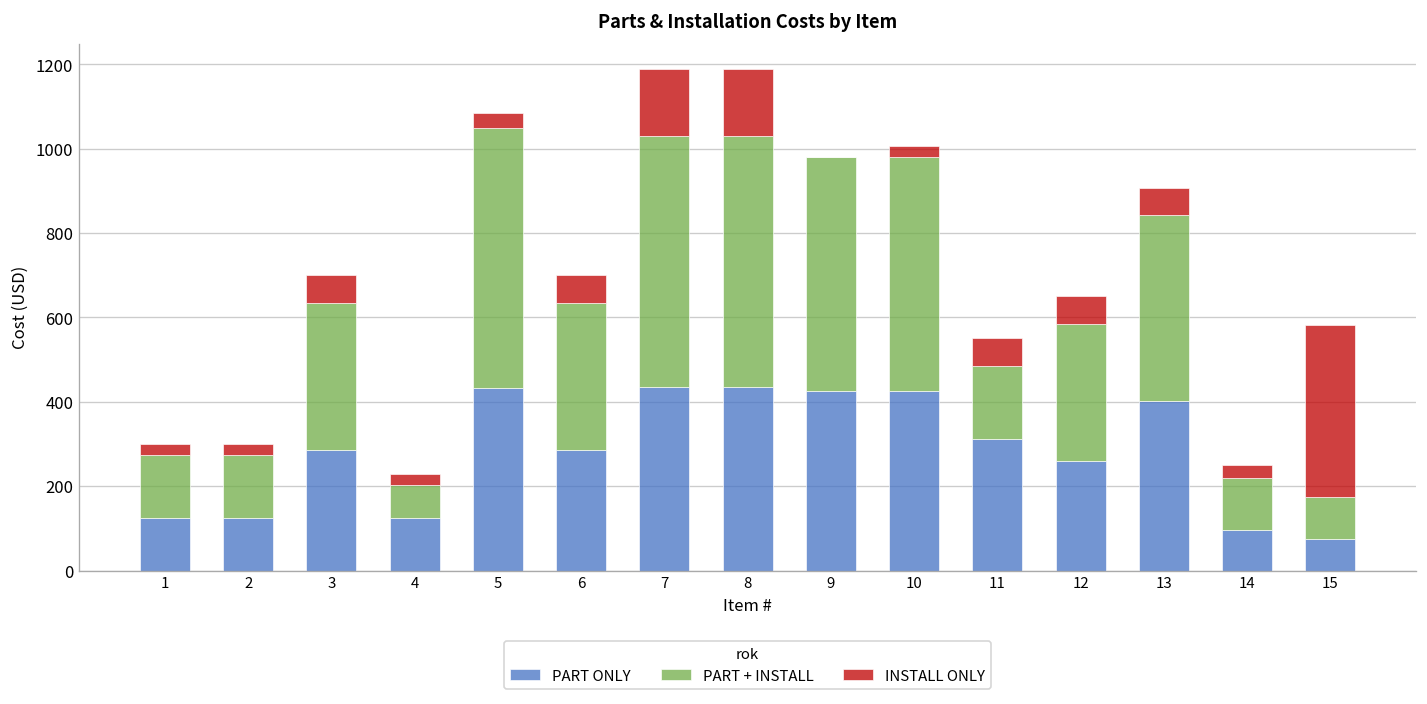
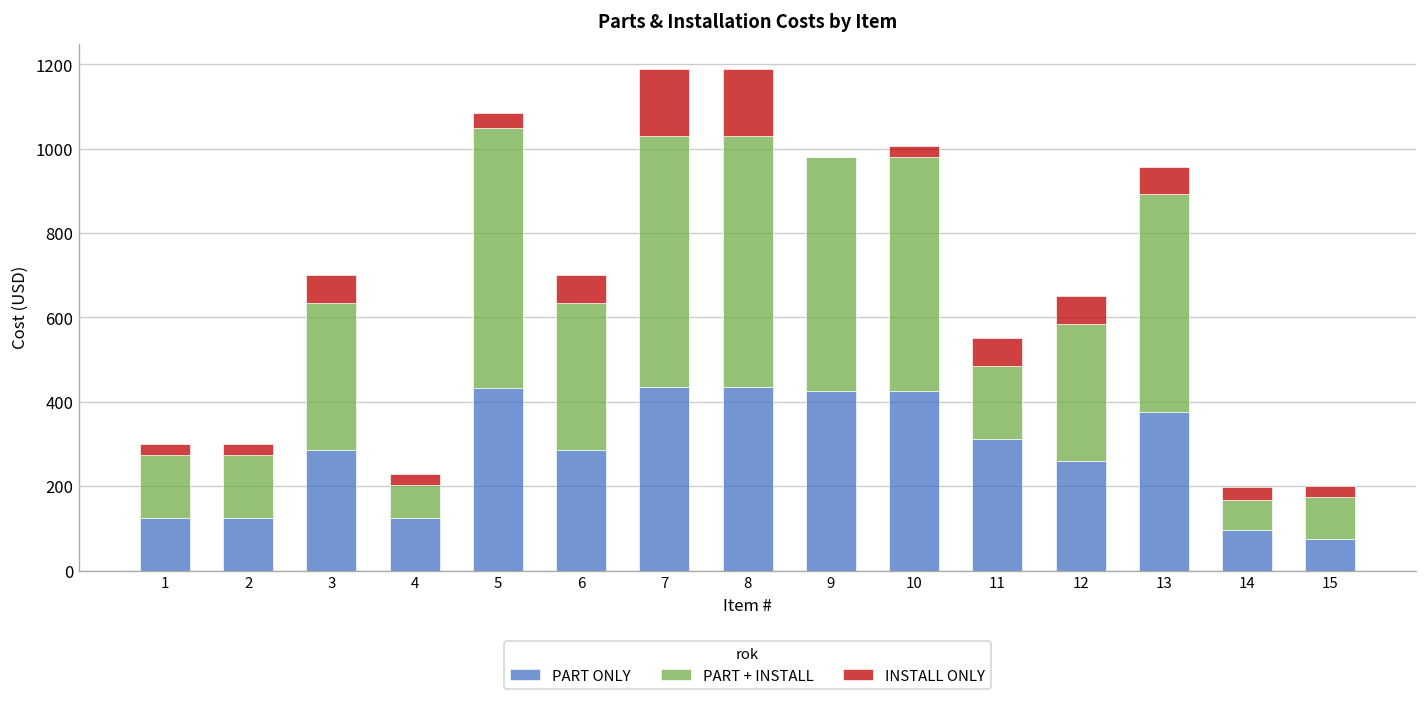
  {
    "PART ONLY": {
      "1": 130,
      "2": 130,
      "3": 290,
      "4": 130,
      "5": 430,
      "6": 290,
      "7": 440,
      "8": 440,
      "9": 430,
      "10": 430,
      "11": 310,
      "12": 260,
-     "13": 400,
+     "13": 380,
      "14": 100,
      "15": 80
    },
    "PART + INSTALL": {
      "1": 150,
      "2": 150,
      "3": 350,
      "4": 80,
      "5": 620,
      "6": 350,
      "7": 600,
      "8": 600,
      "9": 560,
      "10": 560,
      "11": 180,
      "12": 330,
-     "13": 440,
-     "14": 130,
+     "13": 520,
+     "14": 70,
      "15": 100
    },
    "INSTALL ONLY": {
      "1": 30,
      "2": 30,
      "3": 70,
      "4": 30,
      "5": 40,
      "6": 70,
      "7": 160,
      "8": 160,
      "9": 0,
      "10": 30,
      "11": 70,
      "12": 70,
      "13": 70,
      "14": 30,
-     "15": 410
+     "15": 30
    }
  }
